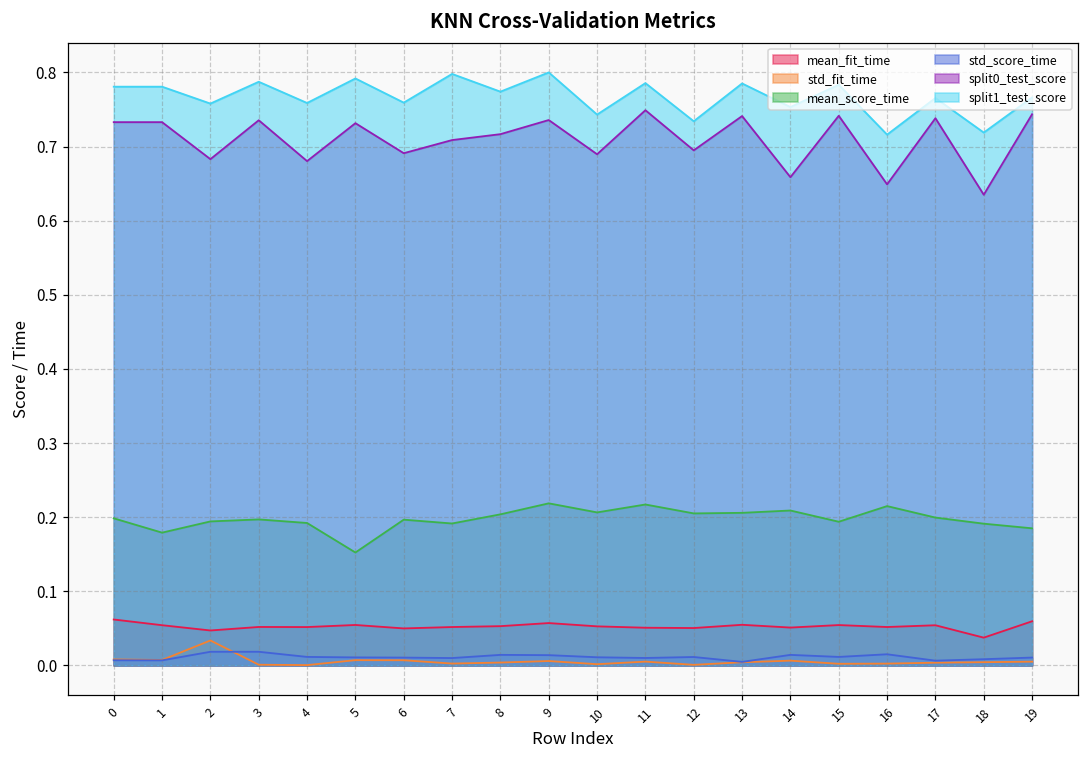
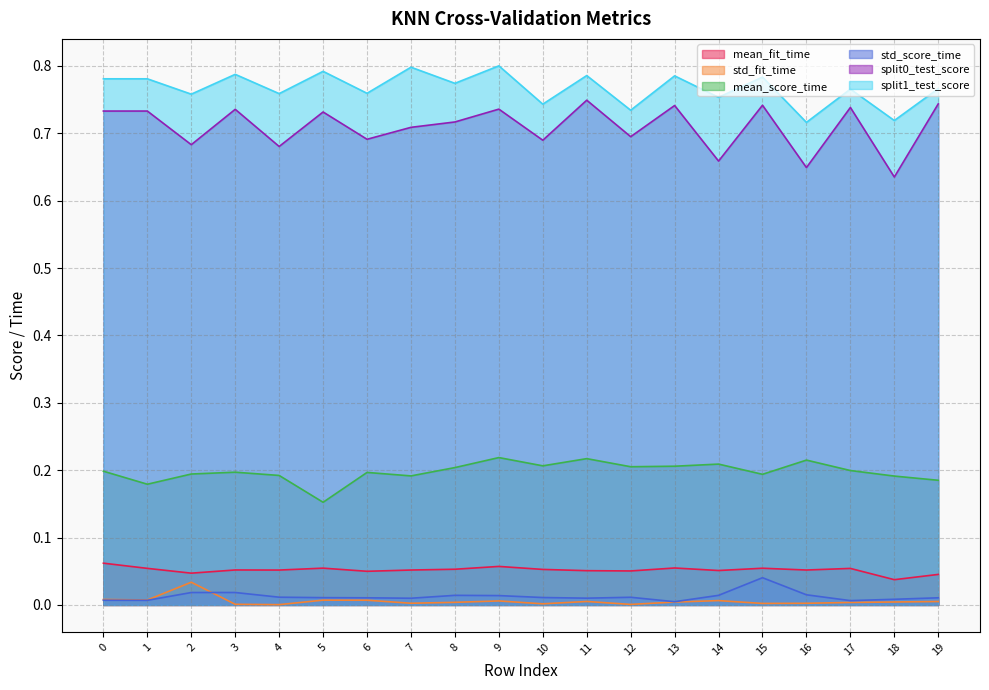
  {
    "mean_fit_time": {
      "0": 0.06,
      "1": 0.05,
      "2": 0.05,
      "3": 0.05,
      "4": 0.05,
      "5": 0.05,
      "6": 0.05,
      "7": 0.05,
      "8": 0.05,
      "9": 0.06,
      "10": 0.05,
      "11": 0.05,
      "12": 0.05,
      "13": 0.05,
      "14": 0.05,
      "15": 0.05,
      "16": 0.05,
      "17": 0.05,
      "18": 0.04,
-     "19": 0.06
+     "19": 0.05
    },
    "std_fit_time": {
      "2": 0.03,
      "3": 0.00,
      "4": 0.00,
      "7": 0.00,
      "8": 0.00,
      "9": 0.01,
      "10": 0.00,
      "11": 0.01,
      "12": 0.00,
      "14": 0.01,
      "15": 0.00,
      "16": 0.00,
      "18": 0.00,
      "19": 0.01
    },
    "mean_score_time": {
      "0": 0.20,
      "1": 0.18,
      "2": 0.19,
      "3": 0.20,
      "4": 0.19,
      "5": 0.15,
      "6": 0.20,
      "7": 0.19,
      "8": 0.20,
      "9": 0.22,
      "10": 0.21,
      "11": 0.22,
      "12": 0.21,
      "13": 0.21,
      "14": 0.21,
      "15": 0.19,
      "16": 0.21,
      "17": 0.20,
      "18": 0.19,
      "19": 0.19
    },
    "std_score_time": {
      "2": 0.02,
      "3": 0.02,
      "4": 0.01,
      "7": 0.01,
      "8": 0.01,
      "9": 0.01,
      "10": 0.01,
      "11": 0.01,
      "12": 0.01,
      "14": 0.01,
-     "15": 0.01,
+     "15": 0.04,
      "16": 0.02,
      "18": 0.01,
      "19": 0.01
    },
    "split0_test_score": {
      "0": 0.73,
      "1": 0.73,
      "2": 0.68,
      "3": 0.74,
      "4": 0.68,
      "5": 0.73,
      "6": 0.69,
      "7": 0.71,
      "8": 0.72,
      "9": 0.74,
      "10": 0.69,
      "11": 0.75,
      "12": 0.69,
      "13": 0.74,
      "14": 0.66,
      "15": 0.74,
      "16": 0.65,
      "17": 0.74,
      "18": 0.64,
      "19": 0.74
    },
    "split1_test_score": {
      "0": 0.78,
      "1": 0.78,
      "2": 0.76,
      "3": 0.79,
      "4": 0.76,
      "5": 0.79,
      "6": 0.76,
      "7": 0.80,
      "8": 0.77,
      "9": 0.80,
      "10": 0.74,
      "11": 0.79,
      "12": 0.73,
      "13": 0.79,
      "14": 0.75,
      "16": 0.72,
      "18": 0.72
    }
  }
